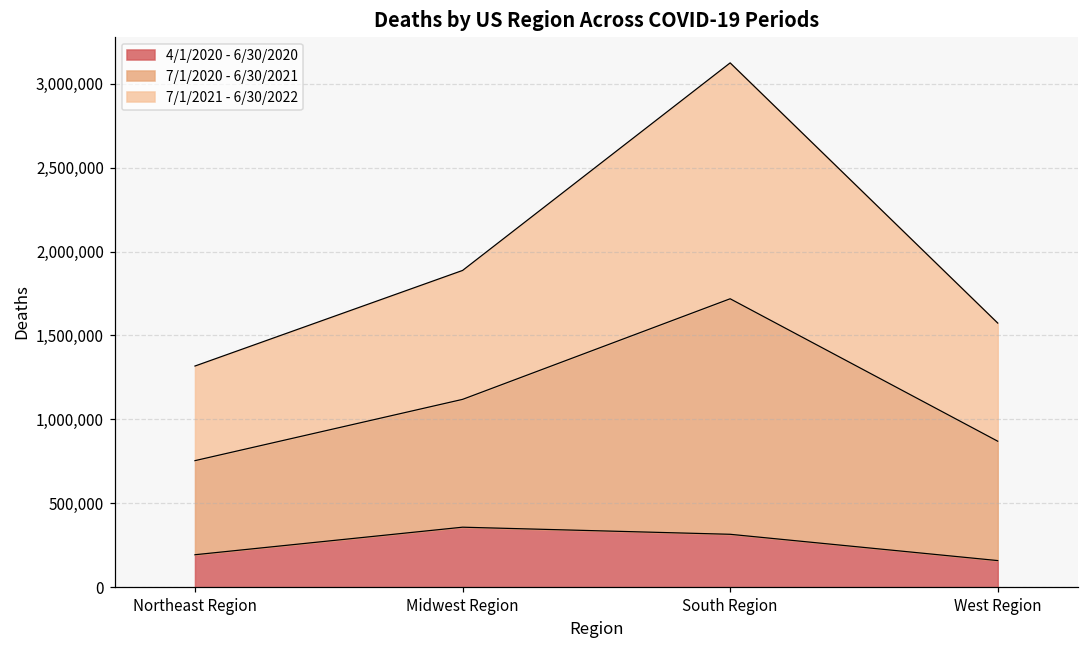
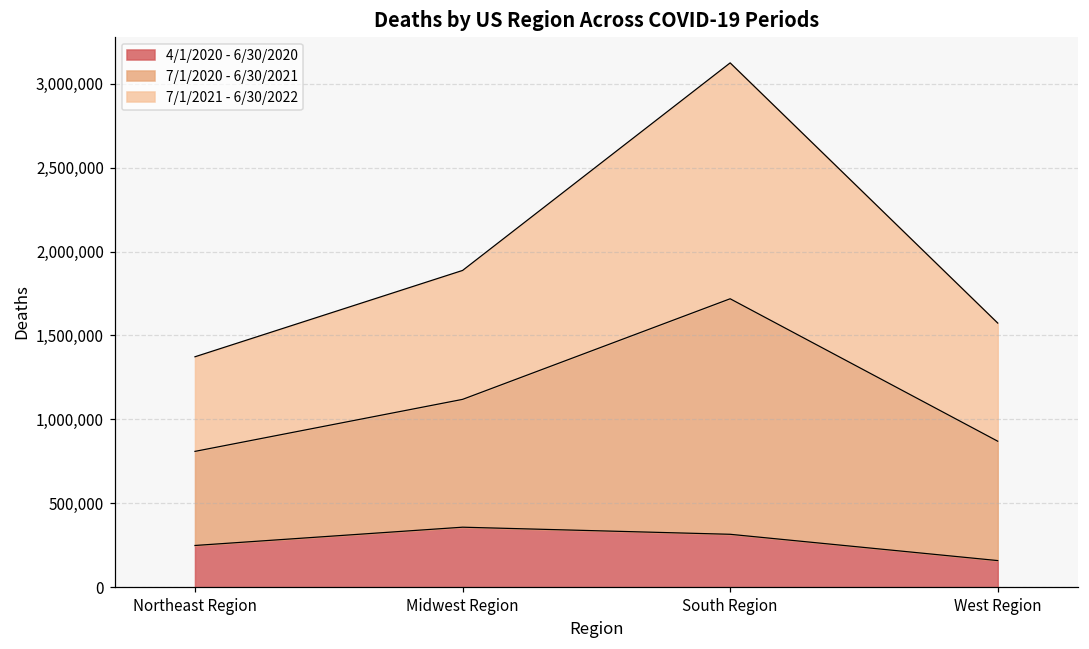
  {
    "4/1/2020 - 6/30/2020": {
-     "Northeast Region": "190,000",
+     "Northeast Region": "250,000",
      "Midwest Region": "360,000",
      "South Region": "310,000",
      "West Region": "160,000"
    }
  }
